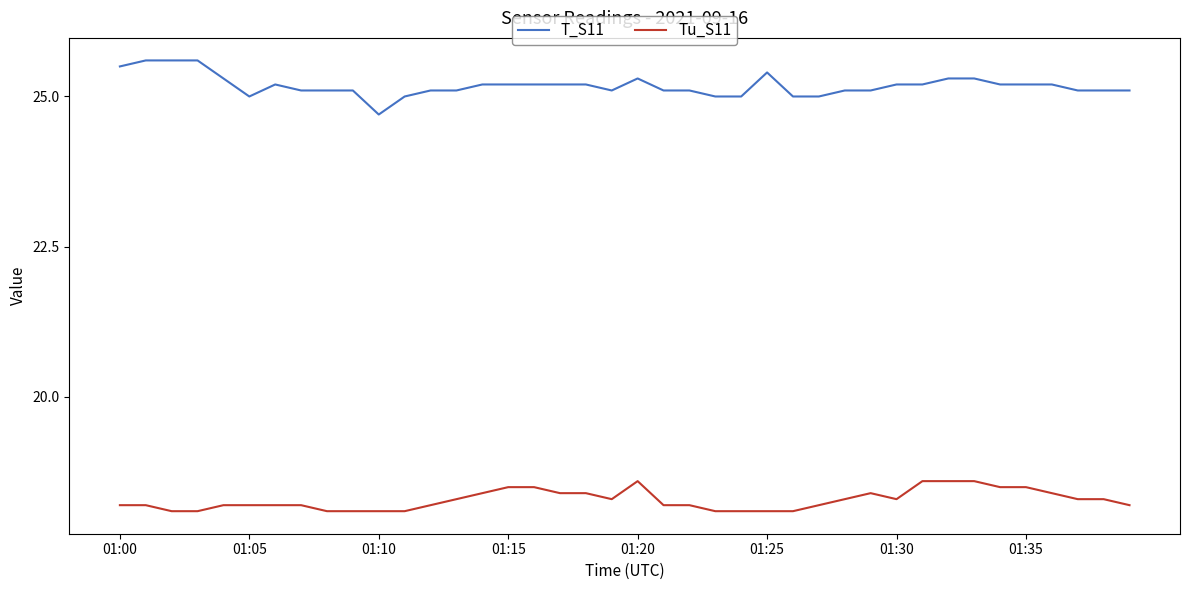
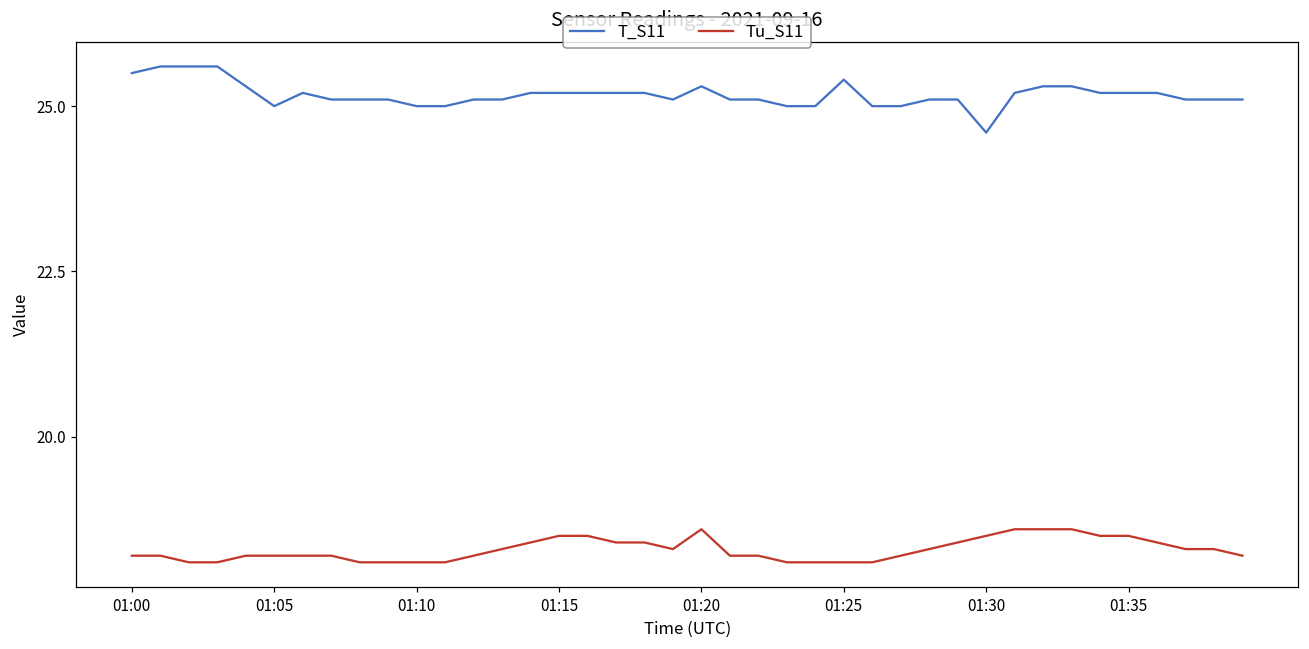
  {
    "T_S11": {
      "01:00": 25.5,
      "01:05": 25.0,
-     "01:10": 24.7,
+     "01:10": 25.0,
      "01:15": 25.2,
      "01:20": 25.3,
      "01:25": 25.4,
-     "01:30": 25.2,
+     "01:30": 24.6,
      "01:35": 25.2
    },
    "Tu_S11": {
      "01:00": 18.2,
      "01:05": 18.2,
      "01:10": 18.1,
      "01:15": 18.5,
      "01:20": 18.6,
      "01:25": 18.1,
-     "01:30": 18.3,
+     "01:30": 18.5,
      "01:35": 18.5
    }
  }
